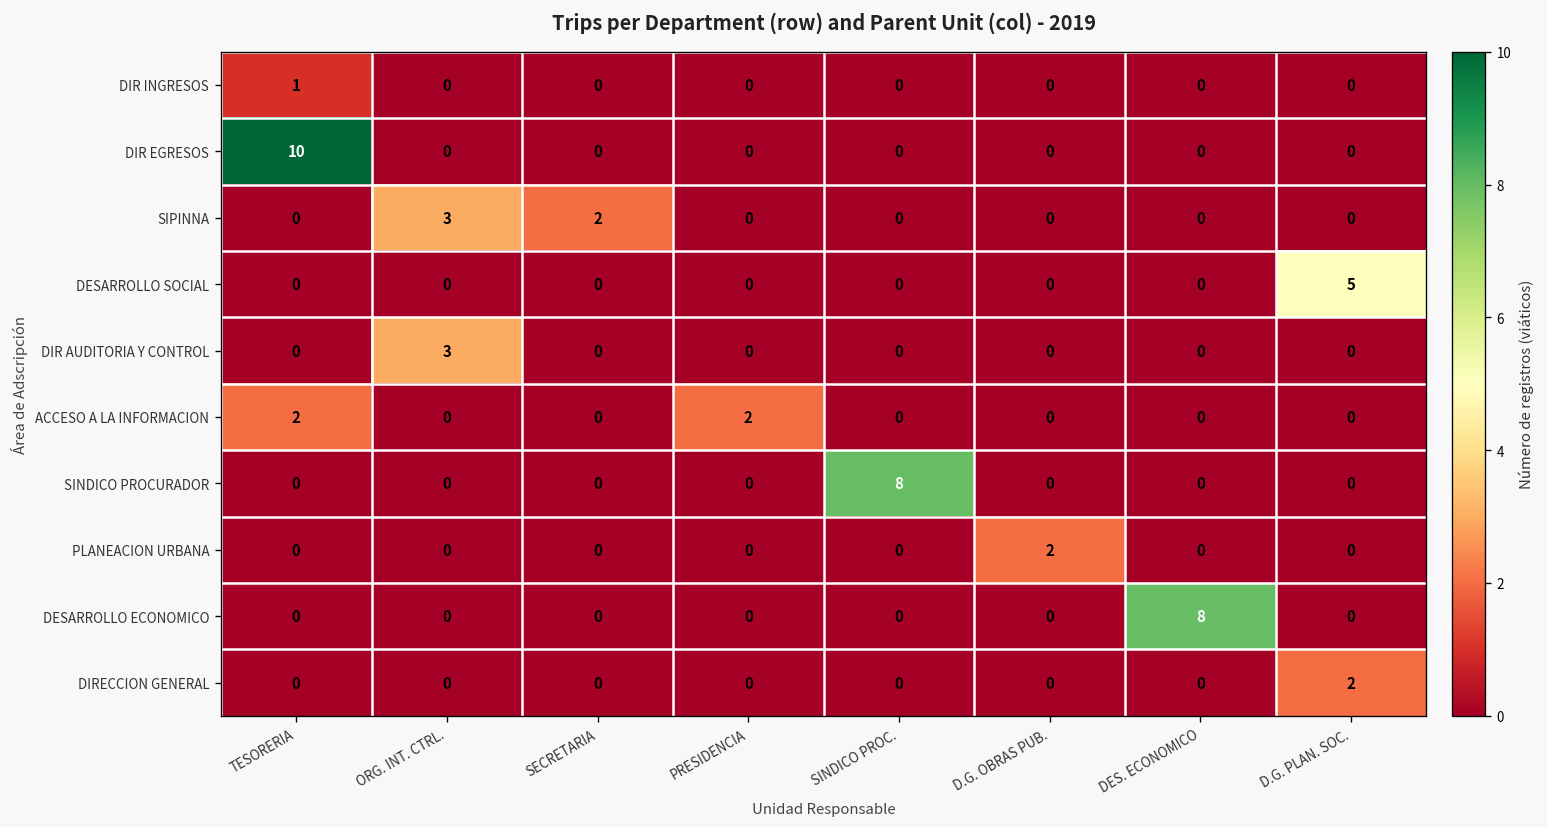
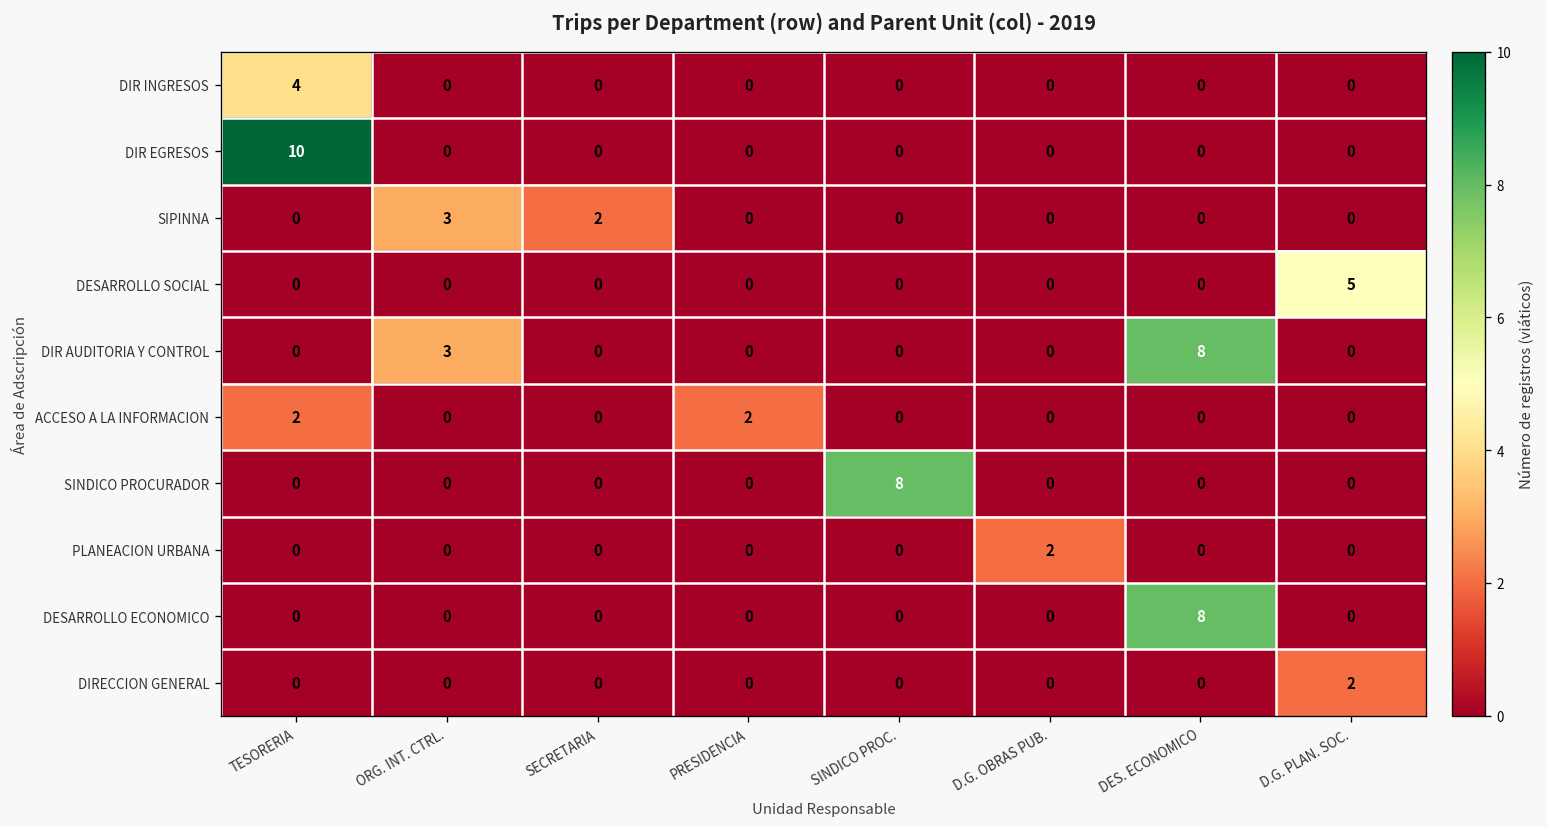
  {
    "DIR INGRESOS": {
-     "TESORERIA": 1,
+     "TESORERIA": 4,
      "ORG. INT. CTRL.": 0,
      "SECRETARIA": 0,
      "PRESIDENCIA": 0,
      "SINDICO PROC.": 0,
      "D.G. OBRAS PUB.": 0,
      "DES. ECONOMICO": 0,
      "D.G. PLAN. SOC.": 0
    },
    "DIR EGRESOS": {
      "TESORERIA": 10,
      "ORG. INT. CTRL.": 0,
      "SECRETARIA": 0,
      "PRESIDENCIA": 0,
      "SINDICO PROC.": 0,
      "D.G. OBRAS PUB.": 0,
      "DES. ECONOMICO": 0,
      "D.G. PLAN. SOC.": 0
    },
    "SIPINNA": {
      "TESORERIA": 0,
      "ORG. INT. CTRL.": 3,
      "SECRETARIA": 2,
      "PRESIDENCIA": 0,
      "SINDICO PROC.": 0,
      "D.G. OBRAS PUB.": 0,
      "DES. ECONOMICO": 0,
      "D.G. PLAN. SOC.": 0
    },
    "DESARROLLO SOCIAL": {
      "TESORERIA": 0,
      "ORG. INT. CTRL.": 0,
      "SECRETARIA": 0,
      "PRESIDENCIA": 0,
      "SINDICO PROC.": 0,
      "D.G. OBRAS PUB.": 0,
      "DES. ECONOMICO": 0,
      "D.G. PLAN. SOC.": 5
    },
    "DIR AUDITORIA Y CONTROL": {
      "TESORERIA": 0,
      "ORG. INT. CTRL.": 3,
      "SECRETARIA": 0,
      "PRESIDENCIA": 0,
      "SINDICO PROC.": 0,
      "D.G. OBRAS PUB.": 0,
-     "DES. ECONOMICO": 0,
+     "DES. ECONOMICO": 8,
      "D.G. PLAN. SOC.": 0
    },
    "ACCESO A LA INFORMACION": {
      "TESORERIA": 2,
      "ORG. INT. CTRL.": 0,
      "SECRETARIA": 0,
      "PRESIDENCIA": 2,
      "SINDICO PROC.": 0,
      "D.G. OBRAS PUB.": 0,
      "DES. ECONOMICO": 0,
      "D.G. PLAN. SOC.": 0
    },
    "SINDICO PROCURADOR": {
      "TESORERIA": 0,
      "ORG. INT. CTRL.": 0,
      "SECRETARIA": 0,
      "PRESIDENCIA": 0,
      "SINDICO PROC.": 8,
      "D.G. OBRAS PUB.": 0,
      "DES. ECONOMICO": 0,
      "D.G. PLAN. SOC.": 0
    },
    "PLANEACION URBANA": {
      "TESORERIA": 0,
      "ORG. INT. CTRL.": 0,
      "SECRETARIA": 0,
      "PRESIDENCIA": 0,
      "SINDICO PROC.": 0,
      "D.G. OBRAS PUB.": 2,
      "DES. ECONOMICO": 0,
      "D.G. PLAN. SOC.": 0
    },
    "DESARROLLO ECONOMICO": {
      "TESORERIA": 0,
      "ORG. INT. CTRL.": 0,
      "SECRETARIA": 0,
      "PRESIDENCIA": 0,
      "SINDICO PROC.": 0,
      "D.G. OBRAS PUB.": 0,
      "DES. ECONOMICO": 8,
      "D.G. PLAN. SOC.": 0
    },
    "DIRECCION GENERAL": {
      "TESORERIA": 0,
      "ORG. INT. CTRL.": 0,
      "SECRETARIA": 0,
      "PRESIDENCIA": 0,
      "SINDICO PROC.": 0,
      "D.G. OBRAS PUB.": 0,
      "DES. ECONOMICO": 0,
      "D.G. PLAN. SOC.": 2
    }
  }
